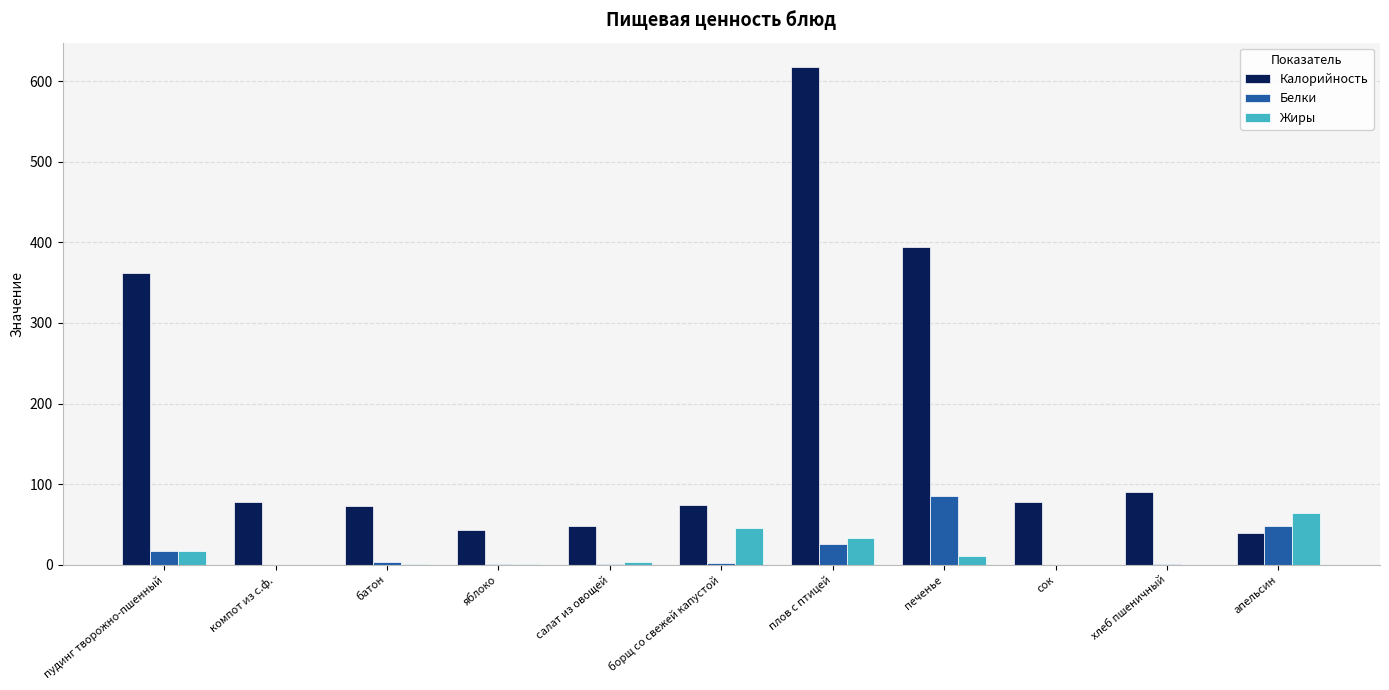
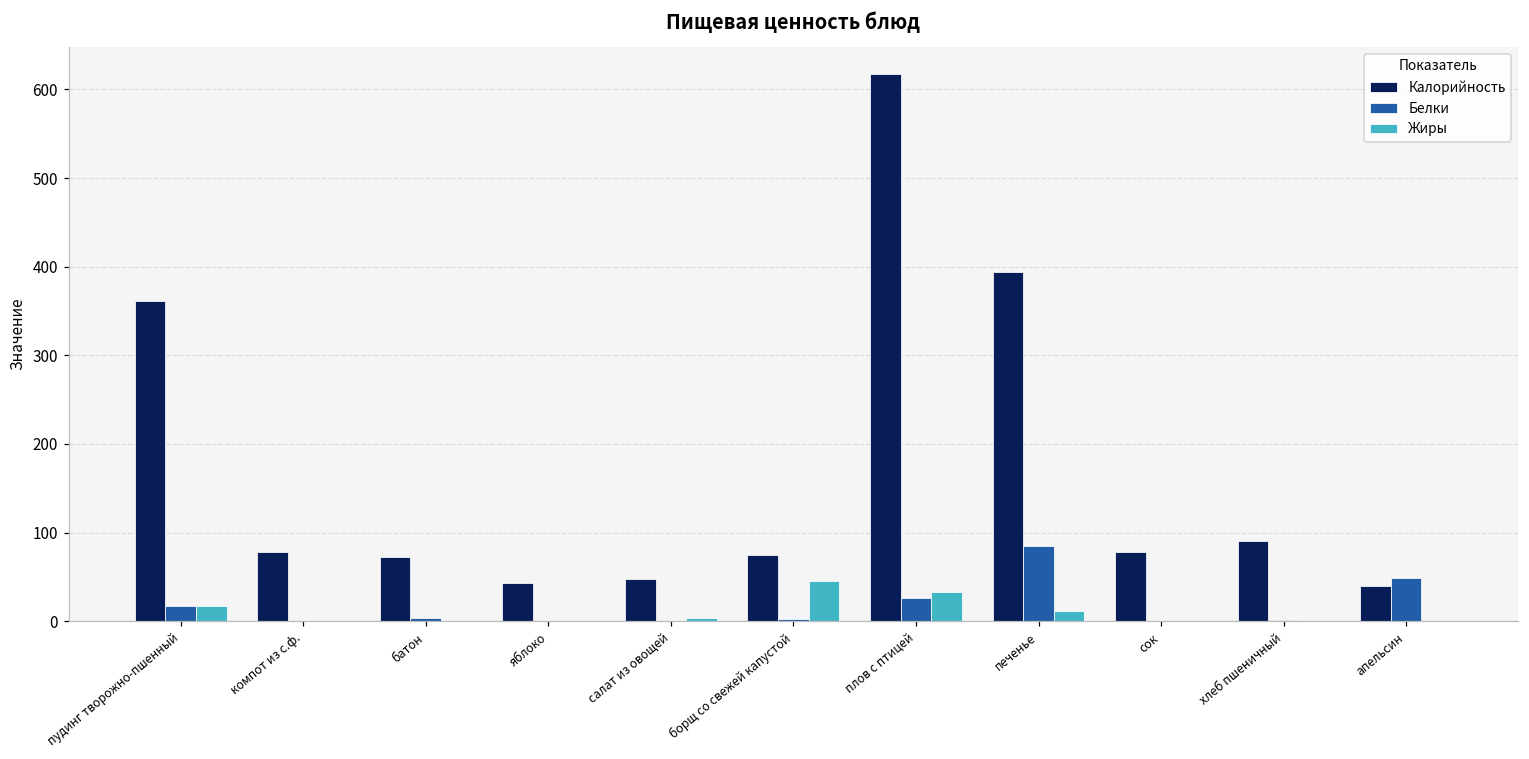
  {
    "Калорийность": {
      "пудинг творожно-пшенный": 360,
      "компот из с.ф.": 80,
      "батон": 70,
      "яблоко": 40,
      "салат из овощей": 50,
      "борщ со свежей капустой": 70,
      "плов с птицей": 620,
      "печенье": 390,
      "сок": 80,
      "хлеб пшеничный": 90,
      "апельсин": 40
    },
    "Белки": {
      "пудинг творожно-пшенный": 20,
      "компот из с.ф.": 0,
      "батон": 0,
      "плов с птицей": 30,
      "печенье": 90,
      "сок": 0,
      "апельсин": 50
    },
    "Жиры": {
      "пудинг творожно-пшенный": 20,
      "компот из с.ф.": 0,
      "салат из овощей": 0,
      "борщ со свежей капустой": 50,
      "плов с птицей": 30,
      "печенье": 10,
-     "апельсин": 60
+     "апельсин": 0
    }
  }
